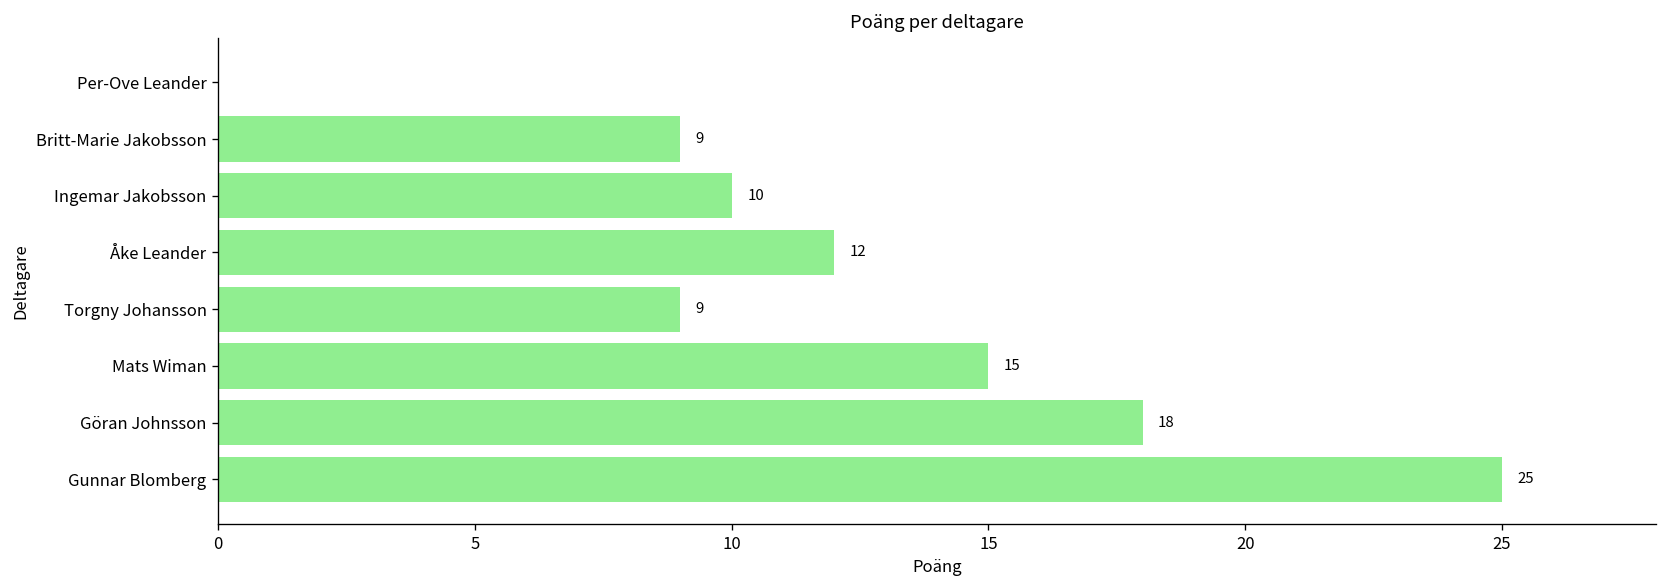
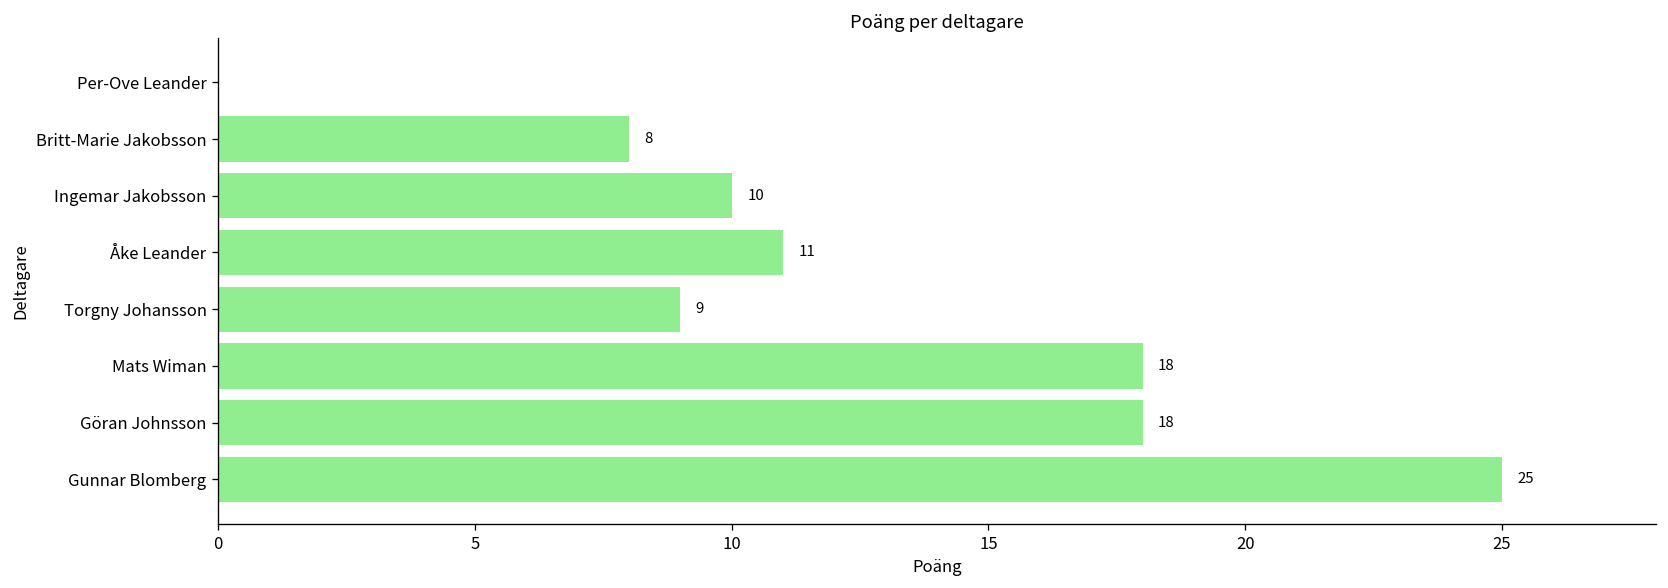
  {
-   "Britt-Marie Jakobsson": 9,
+   "Britt-Marie Jakobsson": 8,
    "Ingemar Jakobsson": 10,
-   "Åke Leander": 12,
+   "Åke Leander": 11,
    "Torgny Johansson": 9,
-   "Mats Wiman": 15,
+   "Mats Wiman": 18,
    "Göran Johnsson": 18,
    "Gunnar Blomberg": 25
  }
